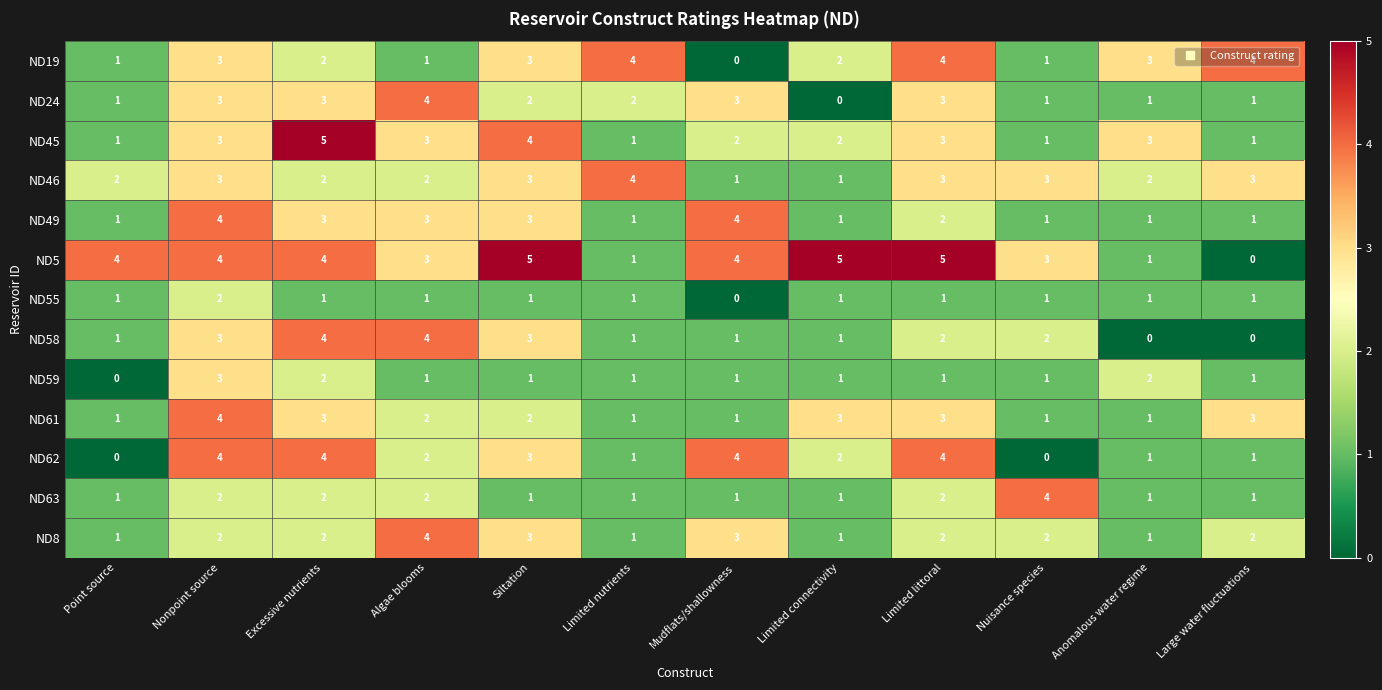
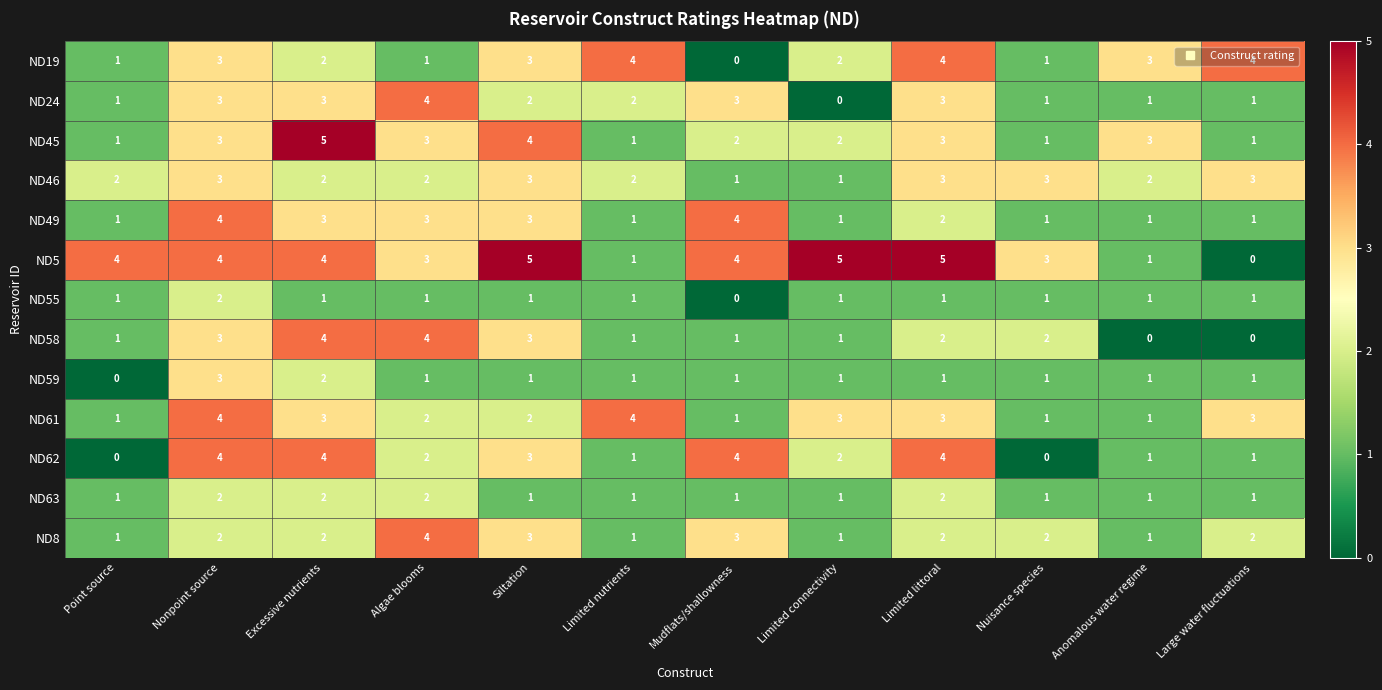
  {
    "ND19": {
      "Point source": 1,
      "Nonpoint source": 3,
      "Excessive nutrients": 2,
      "Algae blooms": 1,
      "Siltation": 3,
      "Limited nutrients": 4,
      "Mudflats/shallowness": 0,
      "Limited connectivity": 2,
      "Limited littoral": 4,
      "Nuisance species": 1,
      "Anomalous water regime": 3
    },
    "ND24": {
      "Point source": 1,
      "Nonpoint source": 3,
      "Excessive nutrients": 3,
      "Algae blooms": 4,
      "Siltation": 2,
      "Limited nutrients": 2,
      "Mudflats/shallowness": 3,
      "Limited connectivity": 0,
      "Limited littoral": 3,
      "Nuisance species": 1,
      "Anomalous water regime": 1,
      "Large water fluctuations": 1
    },
    "ND45": {
      "Point source": 1,
      "Nonpoint source": 3,
      "Excessive nutrients": 5,
      "Algae blooms": 3,
      "Siltation": 4,
      "Limited nutrients": 1,
      "Mudflats/shallowness": 2,
      "Limited connectivity": 2,
      "Limited littoral": 3,
      "Nuisance species": 1,
      "Anomalous water regime": 3,
      "Large water fluctuations": 1
    },
    "ND46": {
      "Point source": 2,
      "Nonpoint source": 3,
      "Excessive nutrients": 2,
      "Algae blooms": 2,
      "Siltation": 3,
-     "Limited nutrients": 4,
+     "Limited nutrients": 2,
      "Mudflats/shallowness": 1,
      "Limited connectivity": 1,
      "Limited littoral": 3,
      "Nuisance species": 3,
      "Anomalous water regime": 2,
      "Large water fluctuations": 3
    },
    "ND49": {
      "Point source": 1,
      "Nonpoint source": 4,
      "Excessive nutrients": 3,
      "Algae blooms": 3,
      "Siltation": 3,
      "Limited nutrients": 1,
      "Mudflats/shallowness": 4,
      "Limited connectivity": 1,
      "Limited littoral": 2,
      "Nuisance species": 1,
      "Anomalous water regime": 1,
      "Large water fluctuations": 1
    },
    "ND5": {
      "Point source": 4,
      "Nonpoint source": 4,
      "Excessive nutrients": 4,
      "Algae blooms": 3,
      "Siltation": 5,
      "Limited nutrients": 1,
      "Mudflats/shallowness": 4,
      "Limited connectivity": 5,
      "Limited littoral": 5,
      "Nuisance species": 3,
      "Anomalous water regime": 1,
      "Large water fluctuations": 0
    },
    "ND55": {
      "Point source": 1,
      "Nonpoint source": 2,
      "Excessive nutrients": 1,
      "Algae blooms": 1,
      "Siltation": 1,
      "Limited nutrients": 1,
      "Mudflats/shallowness": 0,
      "Limited connectivity": 1,
      "Limited littoral": 1,
      "Nuisance species": 1,
      "Anomalous water regime": 1,
      "Large water fluctuations": 1
    },
    "ND58": {
      "Point source": 1,
      "Nonpoint source": 3,
      "Excessive nutrients": 4,
      "Algae blooms": 4,
      "Siltation": 3,
      "Limited nutrients": 1,
      "Mudflats/shallowness": 1,
      "Limited connectivity": 1,
      "Limited littoral": 2,
      "Nuisance species": 2,
      "Anomalous water regime": 0,
      "Large water fluctuations": 0
    },
    "ND59": {
      "Point source": 0,
      "Nonpoint source": 3,
      "Excessive nutrients": 2,
      "Algae blooms": 1,
      "Siltation": 1,
      "Limited nutrients": 1,
      "Mudflats/shallowness": 1,
      "Limited connectivity": 1,
      "Limited littoral": 1,
      "Nuisance species": 1,
-     "Anomalous water regime": 2,
+     "Anomalous water regime": 1,
      "Large water fluctuations": 1
    },
    "ND61": {
      "Point source": 1,
      "Nonpoint source": 4,
      "Excessive nutrients": 3,
      "Algae blooms": 2,
      "Siltation": 2,
-     "Limited nutrients": 1,
+     "Limited nutrients": 4,
      "Mudflats/shallowness": 1,
      "Limited connectivity": 3,
      "Limited littoral": 3,
      "Nuisance species": 1,
      "Anomalous water regime": 1,
      "Large water fluctuations": 3
    },
    "ND62": {
      "Point source": 0,
      "Nonpoint source": 4,
      "Excessive nutrients": 4,
      "Algae blooms": 2,
      "Siltation": 3,
      "Limited nutrients": 1,
      "Mudflats/shallowness": 4,
      "Limited connectivity": 2,
      "Limited littoral": 4,
      "Nuisance species": 0,
      "Anomalous water regime": 1,
      "Large water fluctuations": 1
    },
    "ND63": {
      "Point source": 1,
      "Nonpoint source": 2,
      "Excessive nutrients": 2,
      "Algae blooms": 2,
      "Siltation": 1,
      "Limited nutrients": 1,
      "Mudflats/shallowness": 1,
      "Limited connectivity": 1,
      "Limited littoral": 2,
-     "Nuisance species": 4,
+     "Nuisance species": 1,
      "Anomalous water regime": 1,
      "Large water fluctuations": 1
    },
    "ND8": {
      "Point source": 1,
      "Nonpoint source": 2,
      "Excessive nutrients": 2,
      "Algae blooms": 4,
      "Siltation": 3,
      "Limited nutrients": 1,
      "Mudflats/shallowness": 3,
      "Limited connectivity": 1,
      "Limited littoral": 2,
      "Nuisance species": 2,
      "Anomalous water regime": 1,
      "Large water fluctuations": 2
    }
  }
